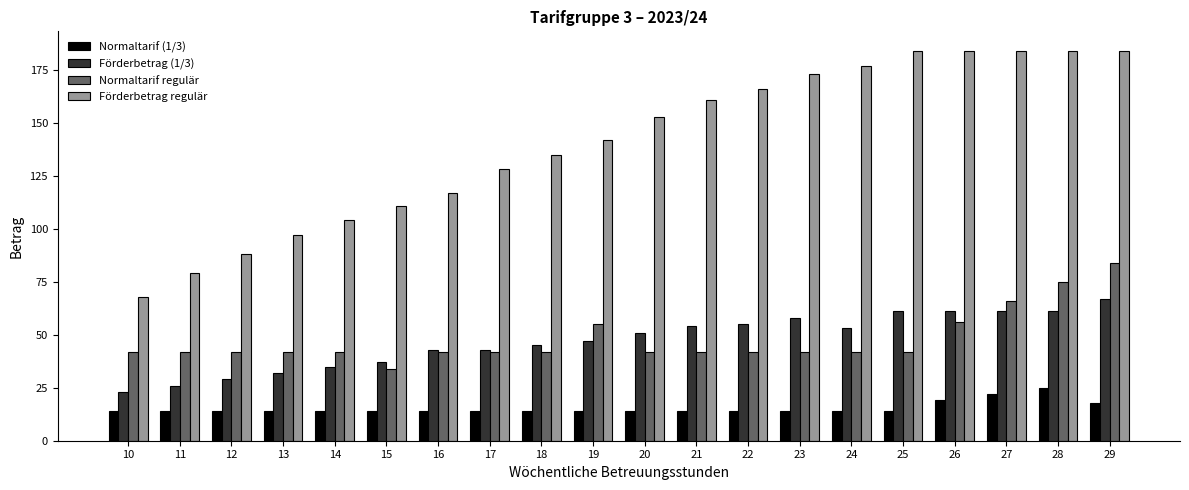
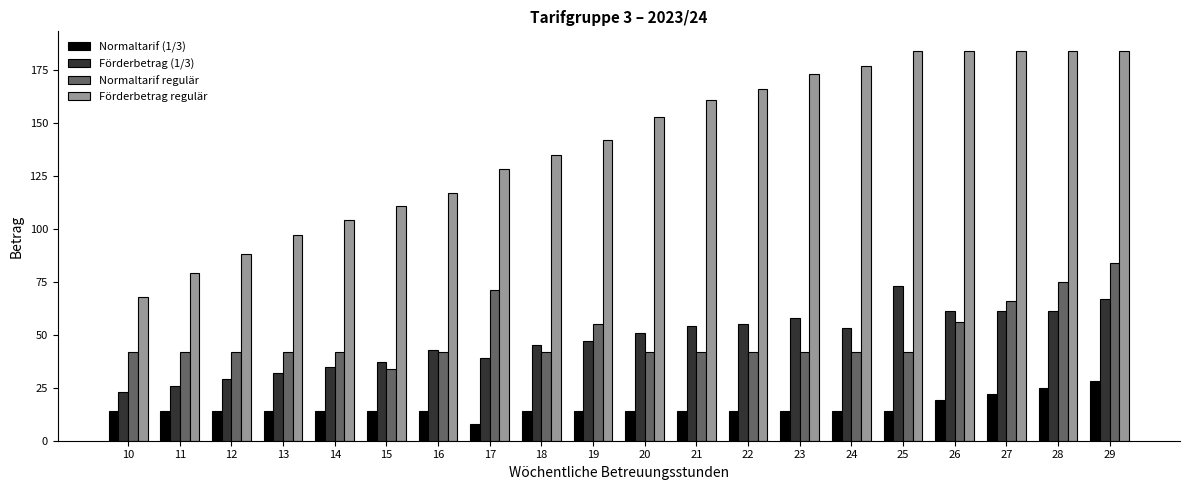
  {
    "Normaltarif (1/3)": {
      "10": 14,
      "11": 14,
      "12": 14,
      "13": 14,
      "14": 14,
      "15": 14,
      "16": 14,
-     "17": 14,
+     "17": 8,
      "18": 14,
      "19": 14,
      "20": 14,
      "21": 14,
      "22": 14,
      "23": 14,
      "24": 14,
      "25": 14,
      "26": 19,
      "27": 22,
      "28": 25,
-     "29": 18
+     "29": 28
    },
    "Förderbetrag (1/3)": {
      "10": 23,
      "11": 26,
      "12": 29,
      "13": 32,
      "14": 35,
      "15": 37,
      "16": 43,
-     "17": 43,
+     "17": 39,
      "18": 45,
      "19": 47,
      "20": 51,
      "21": 54,
      "22": 55,
      "23": 58,
      "24": 53,
-     "25": 61,
+     "25": 73,
      "26": 61,
      "27": 61,
      "28": 61,
      "29": 67
    },
    "Normaltarif regulär": {
      "10": 42,
      "11": 42,
      "12": 42,
      "13": 42,
      "14": 42,
      "15": 34,
      "16": 42,
-     "17": 42,
+     "17": 71,
      "18": 42,
      "19": 55,
      "20": 42,
      "21": 42,
      "22": 42,
      "23": 42,
      "24": 42,
      "25": 42,
      "26": 56,
      "27": 66,
      "28": 75,
      "29": 84
    },
    "Förderbetrag regulär": {
      "10": 68,
      "11": 79,
      "12": 88,
      "13": 97,
      "14": 104,
      "15": 111,
      "16": 117,
      "17": 128,
      "18": 135,
      "19": 142,
      "20": 153,
      "21": 161,
      "22": 166,
      "23": 173,
      "24": 177,
      "25": 184,
      "26": 184,
      "27": 184,
      "28": 184,
      "29": 184
    }
  }
